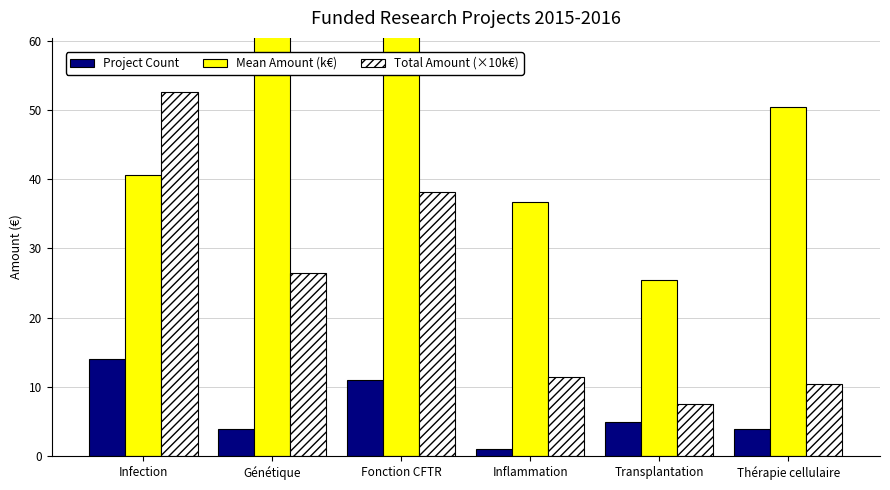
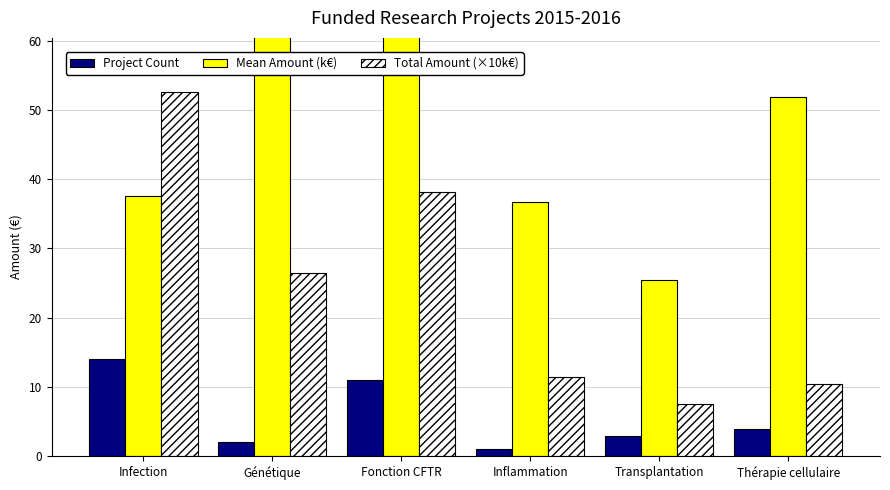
  {
    "Project Count": {
      "Infection": 14,
-     "Génétique": 4,
+     "Génétique": 2,
      "Fonction CFTR": 11,
      "Inflammation": 1,
-     "Transplantation": 5,
+     "Transplantation": 3,
      "Thérapie cellulaire": 4
    },
    "Mean Amount (k€)": {
-     "Infection": 41,
+     "Infection": 38,
      "Inflammation": 37,
      "Transplantation": 25,
-     "Thérapie cellulaire": 50
+     "Thérapie cellulaire": 52
    },
    "Total Amount (×10k€)": {
      "Infection": 53,
      "Génétique": 26,
      "Fonction CFTR": 38,
      "Inflammation": 11,
      "Transplantation": 8,
      "Thérapie cellulaire": 10
    }
  }
